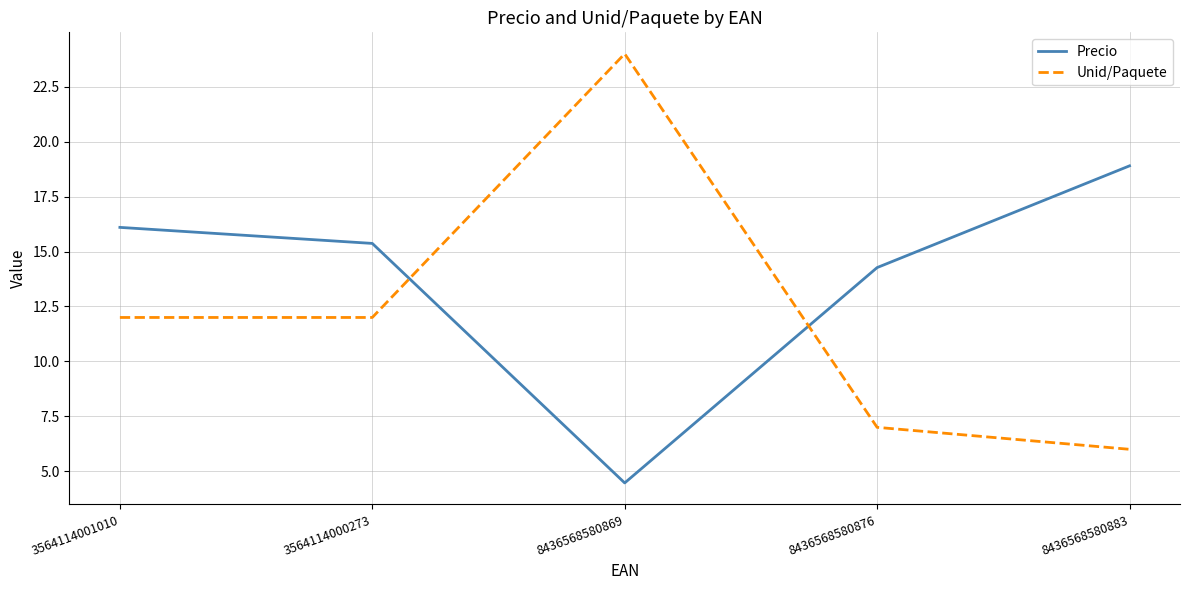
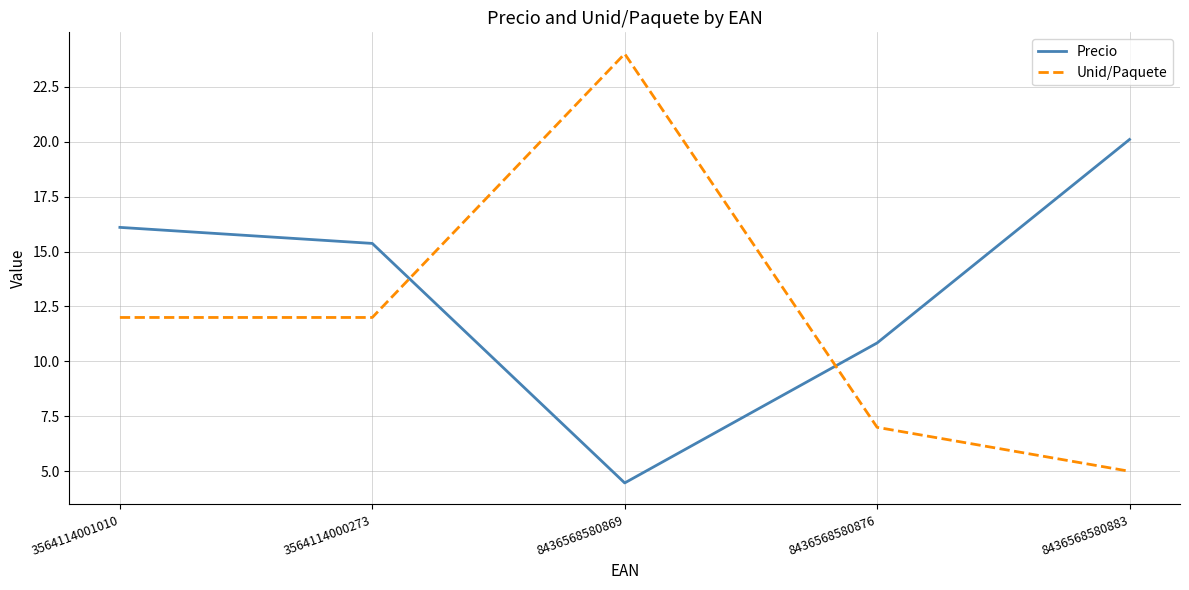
  {
    "Precio": {
      "3564114001010": 16.1,
      "3564114000273": 15.4,
      "8436568580869": 4.5,
-     "8436568580876": 14.3,
-     "8436568580883": 18.9
+     "8436568580876": 10.8,
+     "8436568580883": 20.1
    },
    "Unid/Paquete": {
      "3564114001010": 12,
      "3564114000273": 12,
      "8436568580869": 24,
      "8436568580876": 7,
-     "8436568580883": 6
+     "8436568580883": 5
    }
  }
